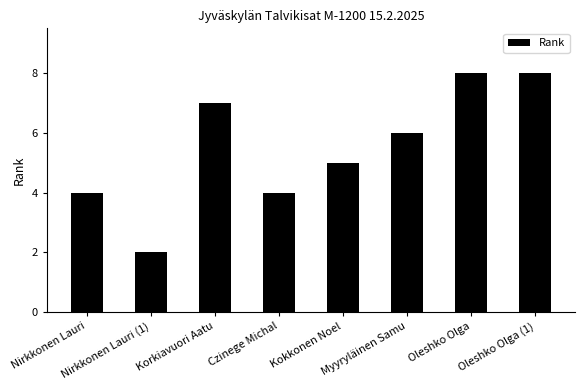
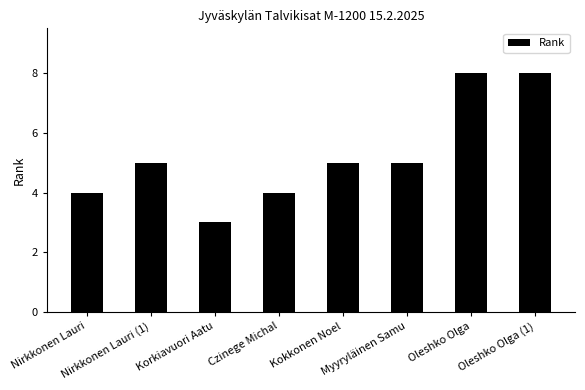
  {
    "Nirkkonen Lauri": 4,
-   "Nirkkonen Lauri (1)": 2,
-   "Korkiavuori Aatu": 7,
+   "Nirkkonen Lauri (1)": 5,
+   "Korkiavuori Aatu": 3,
    "Czinege Michal": 4,
    "Kokkonen Noel": 5,
-   "Myyryläinen Samu": 6,
+   "Myyryläinen Samu": 5,
    "Oleshko Olga": 8,
    "Oleshko Olga (1)": 8
  }
